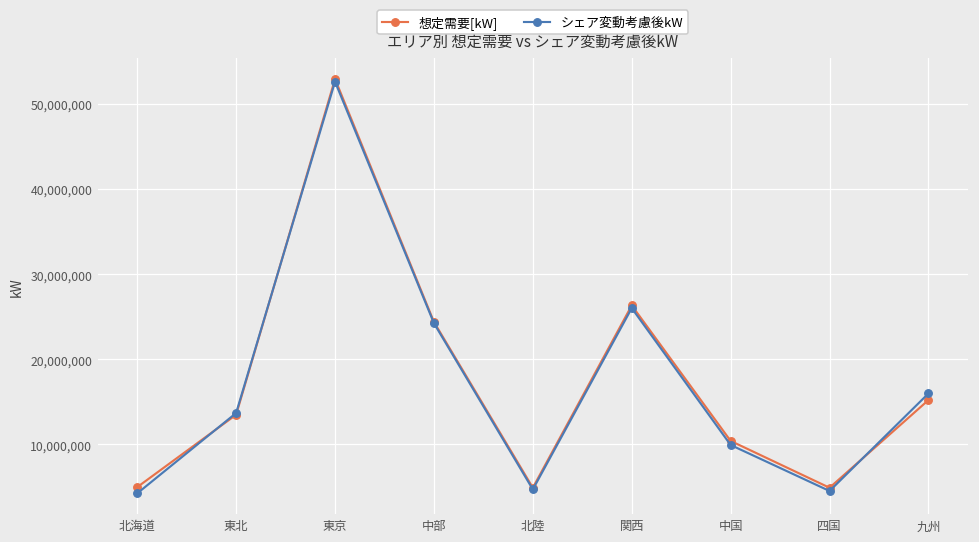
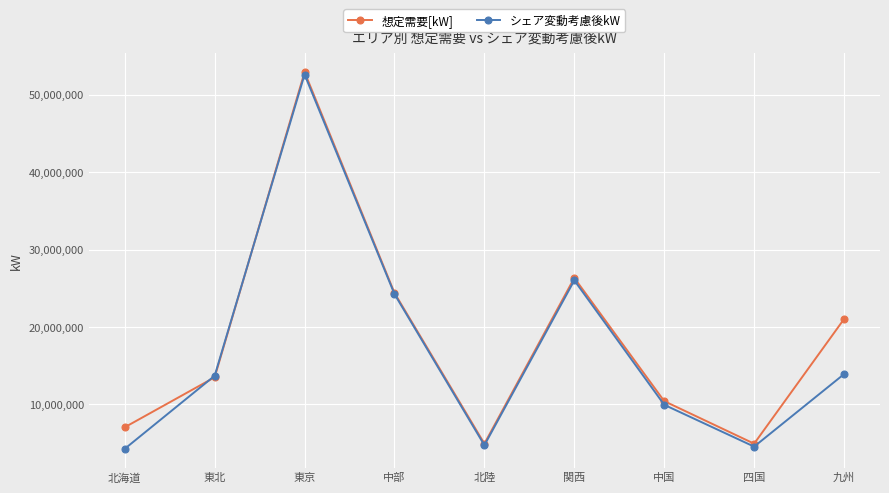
  {
    "想定需要[kW]": {
-     "北海道": "5,000,000",
+     "北海道": "7,000,000",
      "中国": "10,000,000",
      "四国": "5,000,000",
-     "九州": "15,000,000"
+     "九州": "21,000,000"
    },
    "シェア変動考慮後kW": {
      "北海道": "4,000,000",
      "中国": "10,000,000",
      "四国": "5,000,000",
-     "九州": "16,000,000"
+     "九州": "14,000,000"
    }
  }
